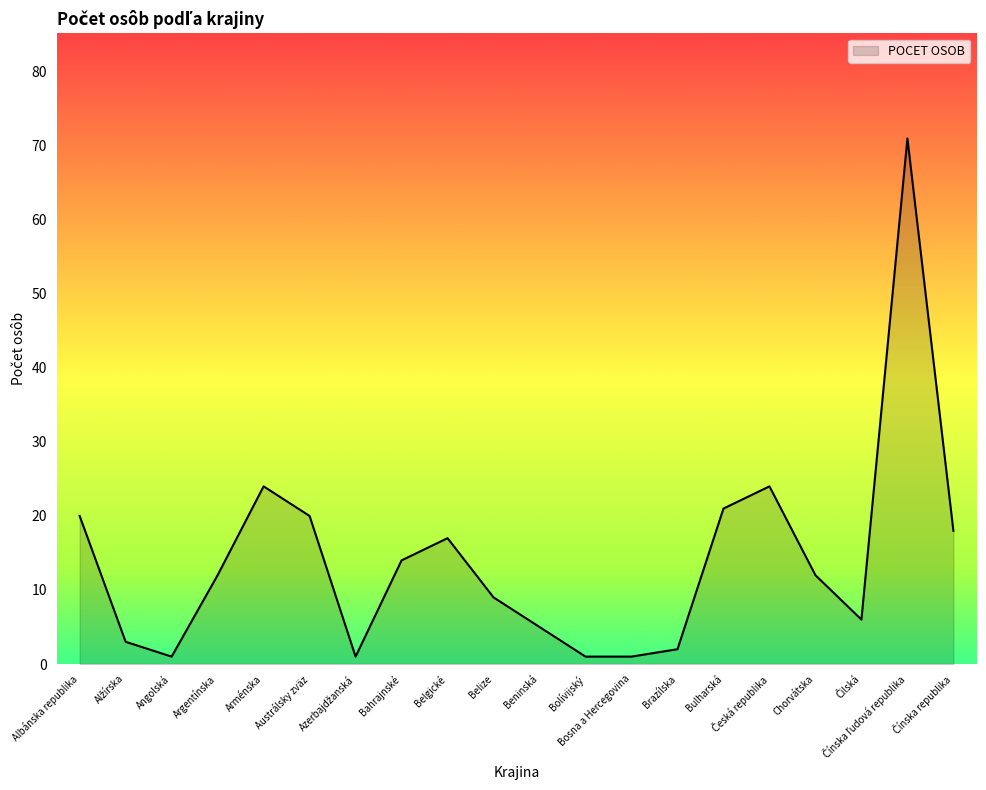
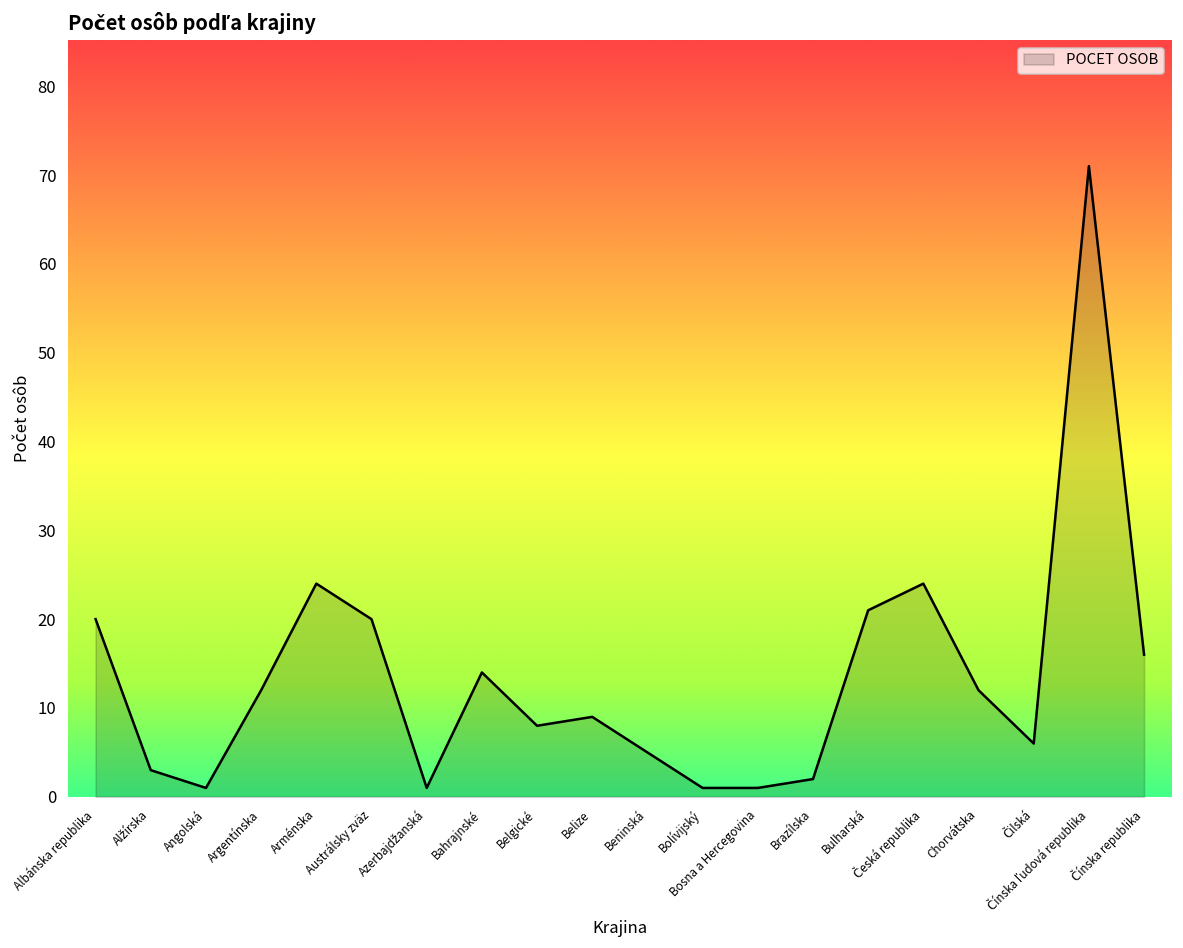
  {
    "Albánska republika": 20,
    "Alžírska": 3,
    "Angolská": 1,
    "Argentínska": 12,
    "Arménska": 24,
    "Austrálsky zväz": 20,
    "Azerbajdžanská": 1,
    "Bahrajnské": 14,
-   "Belgické": 17,
+   "Belgické": 8,
    "Belize": 9,
    "Beninská": 5,
    "Bolívijský": 1,
    "Bosna a Hercegovina": 1,
    "Brazílska": 2,
    "Bulharská": 21,
    "Česká republika": 24,
    "Chorvátska": 12,
    "Čilská": 6,
    "Čínska ľudová republika": 71,
-   "Čínska republika": 18
+   "Čínska republika": 16
  }
